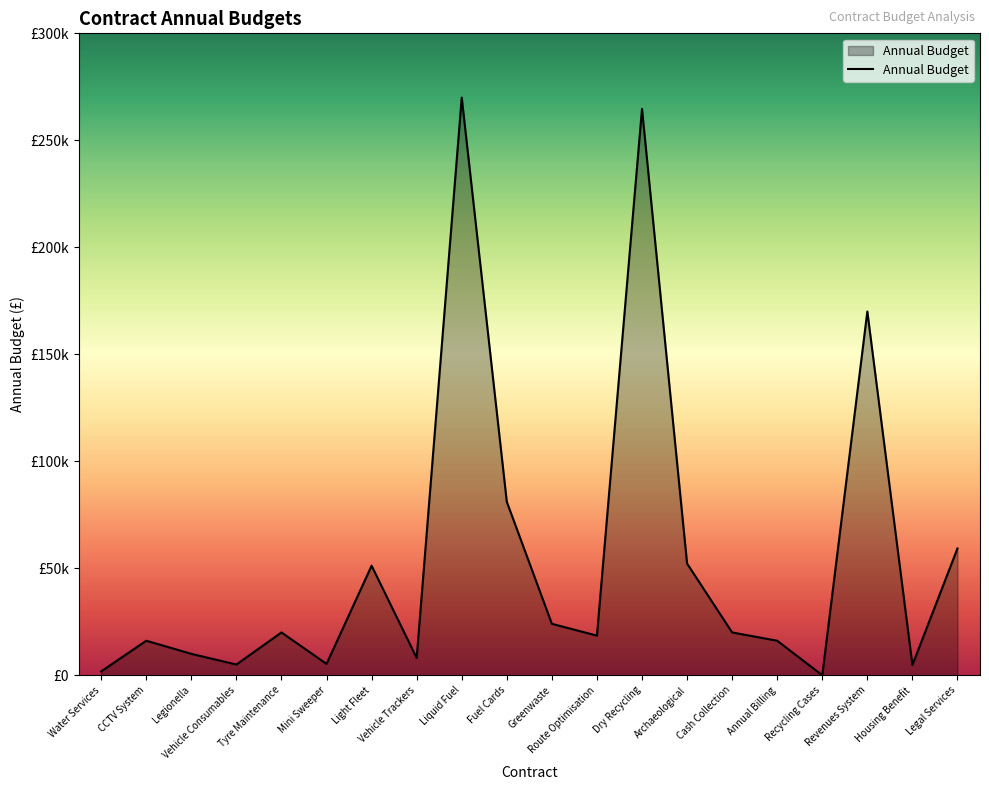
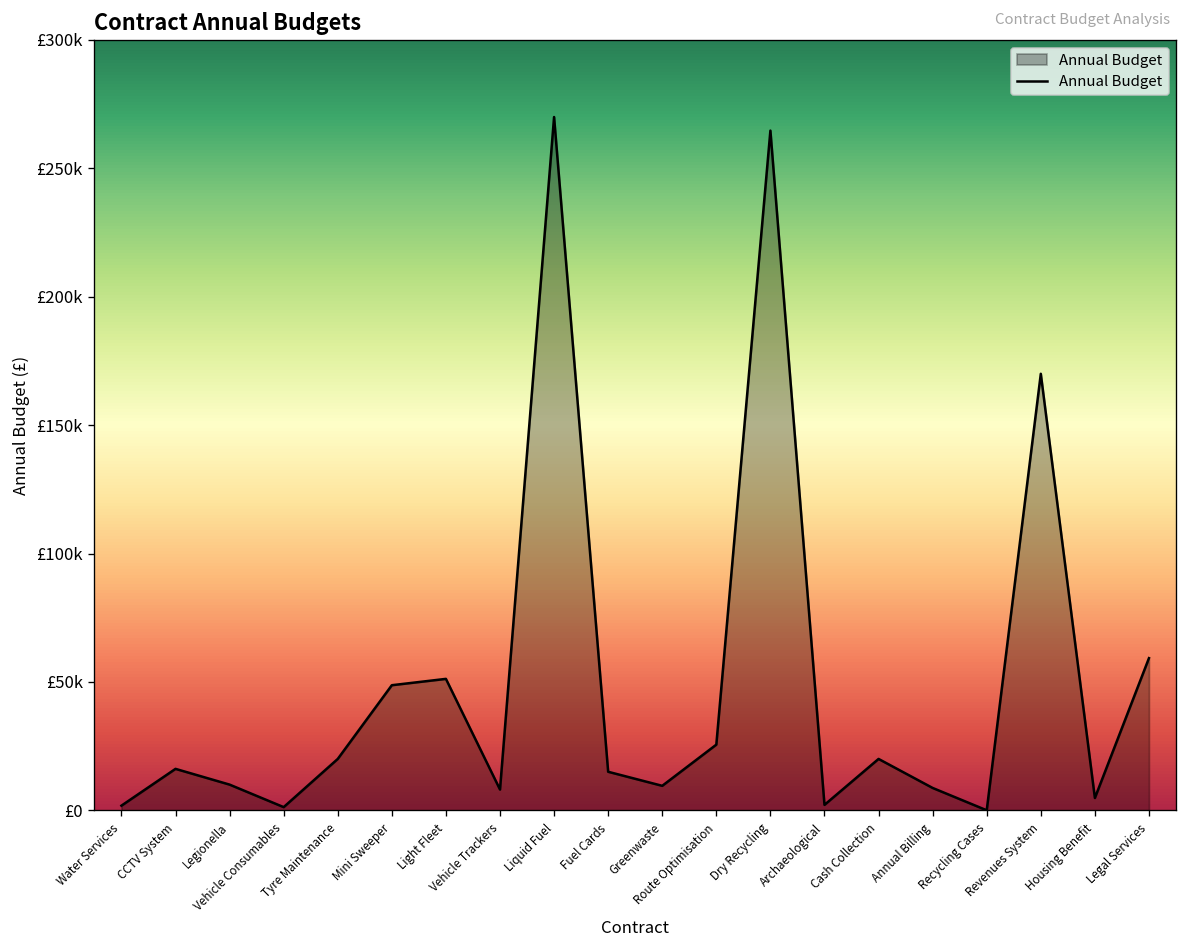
  {
    "Water Services": "£2000",
    "CCTV System": "£16000",
    "Legionella": "£10000",
-   "Vehicle Consumables": "£5000",
+   "Vehicle Consumables": "£1000",
    "Tyre Maintenance": "£20000",
-   "Mini Sweeper": "£5000",
+   "Mini Sweeper": "£49000",
    "Light Fleet": "£51000",
    "Vehicle Trackers": "£8000",
    "Liquid Fuel": "£270000",
-   "Fuel Cards": "£81000",
-   "Greenwaste": "£24000",
-   "Route Optimisation": "£19000",
+   "Fuel Cards": "£15000",
+   "Greenwaste": "£10000",
+   "Route Optimisation": "£26000",
    "Dry Recycling": "£265000",
-   "Archaeological": "£52000",
+   "Archaeological": "£2000",
    "Cash Collection": "£20000",
-   "Annual Billing": "£16000",
+   "Annual Billing": "£9000",
    "Recycling Cases": "£0",
    "Revenues System": "£170000",
    "Housing Benefit": "£5000",
    "Legal Services": "£59000"
  }
